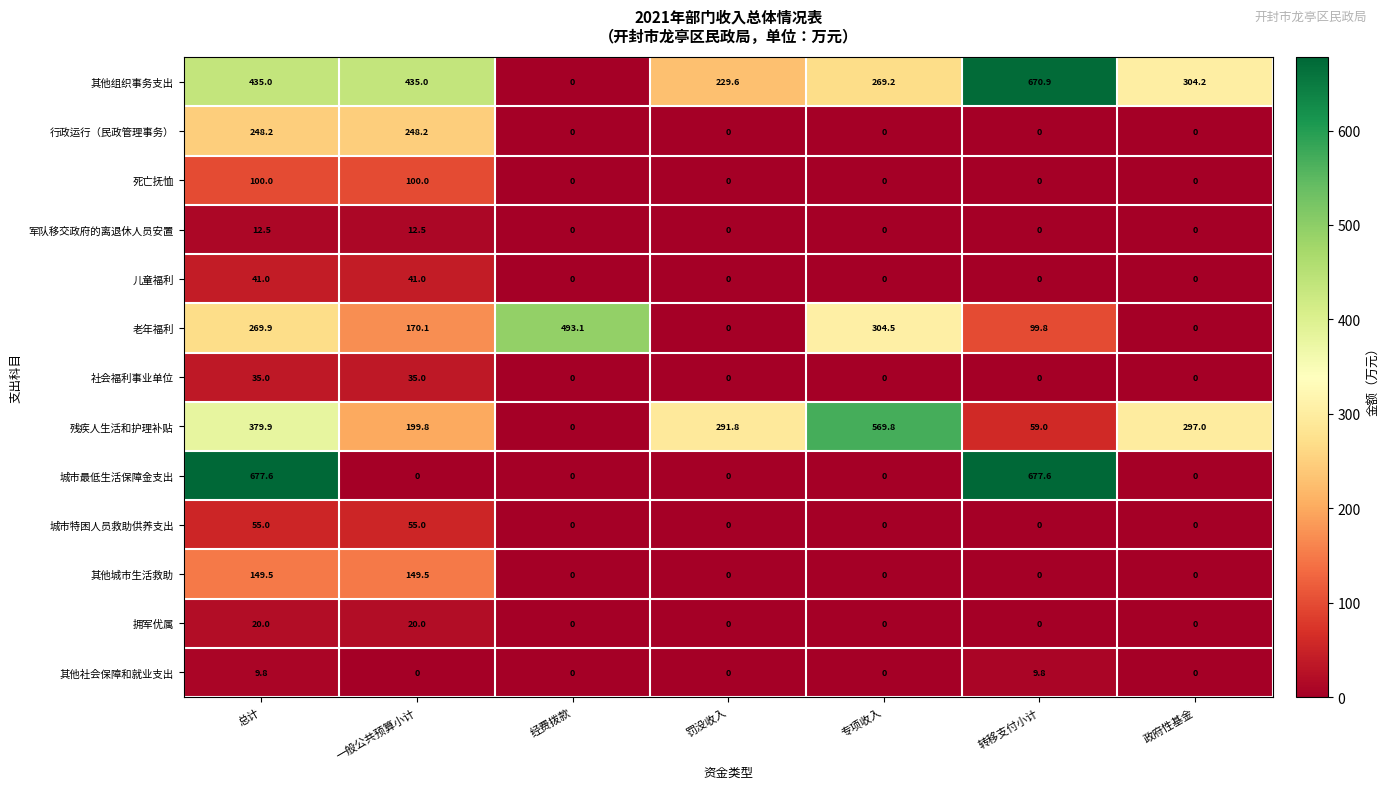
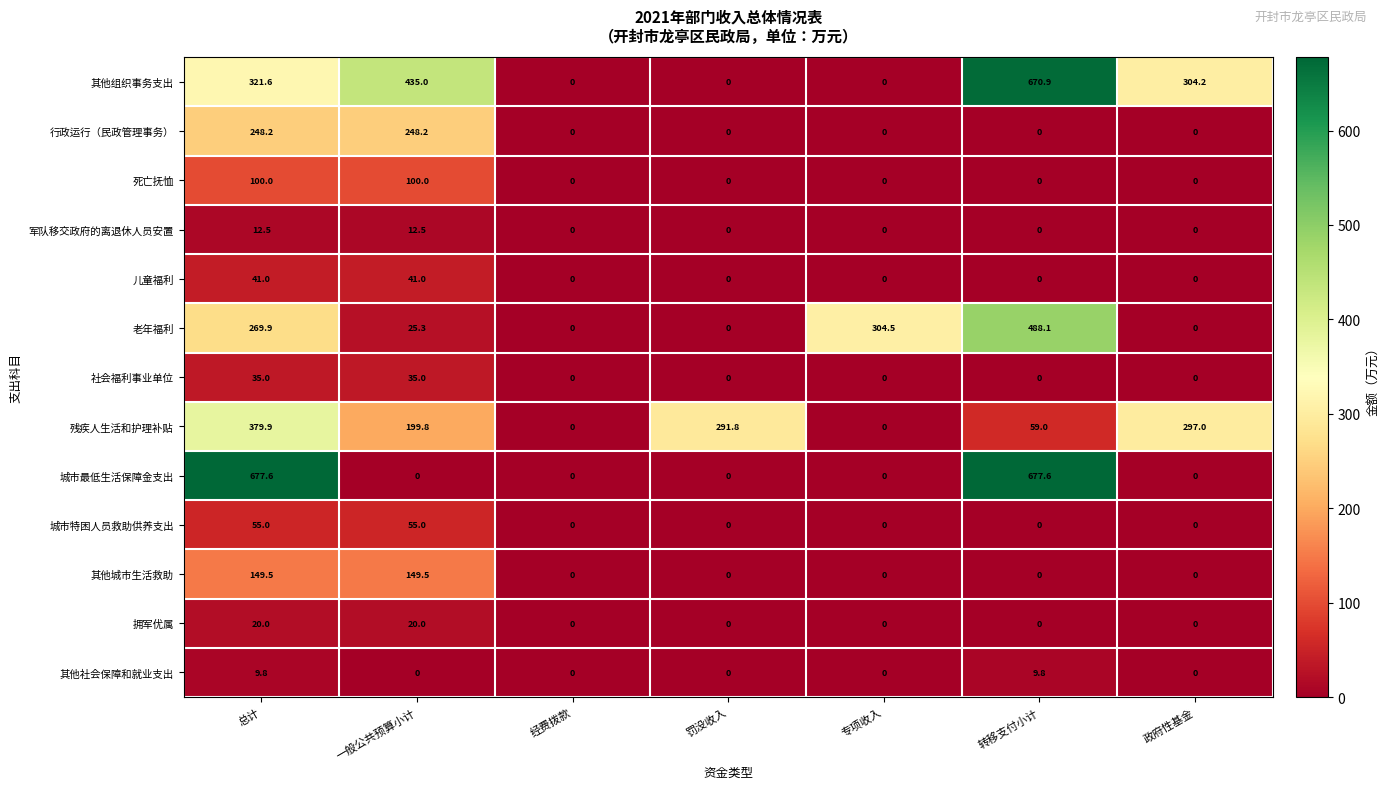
  {
    "其他组织事务支出": {
-     "总计": 435.0,
+     "总计": 321.6,
      "一般公共预算小计": 435.0,
      "经费拨款": 0,
-     "罚没收入": 229.6,
-     "专项收入": 269.2,
+     "罚没收入": 0,
+     "专项收入": 0,
      "转移支付小计": 670.9,
      "政府性基金": 304.2
    },
    "行政运行（民政管理事务）": {
      "总计": 248.2,
      "一般公共预算小计": 248.2,
      "经费拨款": 0,
      "罚没收入": 0,
      "专项收入": 0,
      "转移支付小计": 0,
      "政府性基金": 0
    },
    "死亡抚恤": {
      "总计": 100.0,
      "一般公共预算小计": 100.0,
      "经费拨款": 0,
      "罚没收入": 0,
      "专项收入": 0,
      "转移支付小计": 0,
      "政府性基金": 0
    },
    "军队移交政府的离退休人员安置": {
      "总计": 12.5,
      "一般公共预算小计": 12.5,
      "经费拨款": 0,
      "罚没收入": 0,
      "专项收入": 0,
      "转移支付小计": 0,
      "政府性基金": 0
    },
    "儿童福利": {
      "总计": 41.0,
      "一般公共预算小计": 41.0,
      "经费拨款": 0,
      "罚没收入": 0,
      "专项收入": 0,
      "转移支付小计": 0,
      "政府性基金": 0
    },
    "老年福利": {
      "总计": 269.9,
-     "一般公共预算小计": 170.1,
-     "经费拨款": 493.1,
+     "一般公共预算小计": 25.3,
+     "经费拨款": 0,
      "罚没收入": 0,
      "专项收入": 304.5,
-     "转移支付小计": 99.8,
+     "转移支付小计": 488.1,
      "政府性基金": 0
    },
    "社会福利事业单位": {
      "总计": 35.0,
      "一般公共预算小计": 35.0,
      "经费拨款": 0,
      "罚没收入": 0,
      "专项收入": 0,
      "转移支付小计": 0,
      "政府性基金": 0
    },
    "残疾人生活和护理补贴": {
      "总计": 379.9,
      "一般公共预算小计": 199.8,
      "经费拨款": 0,
      "罚没收入": 291.8,
-     "专项收入": 569.8,
+     "专项收入": 0,
      "转移支付小计": 59.0,
      "政府性基金": 297.0
    },
    "城市最低生活保障金支出": {
      "总计": 677.6,
      "一般公共预算小计": 0,
      "经费拨款": 0,
      "罚没收入": 0,
      "专项收入": 0,
      "转移支付小计": 677.6,
      "政府性基金": 0
    },
    "城市特困人员救助供养支出": {
      "总计": 55.0,
      "一般公共预算小计": 55.0,
      "经费拨款": 0,
      "罚没收入": 0,
      "专项收入": 0,
      "转移支付小计": 0,
      "政府性基金": 0
    },
    "其他城市生活救助": {
      "总计": 149.5,
      "一般公共预算小计": 149.5,
      "经费拨款": 0,
      "罚没收入": 0,
      "专项收入": 0,
      "转移支付小计": 0,
      "政府性基金": 0
    },
    "拥军优属": {
      "总计": 20.0,
      "一般公共预算小计": 20.0,
      "经费拨款": 0,
      "罚没收入": 0,
      "专项收入": 0,
      "转移支付小计": 0,
      "政府性基金": 0
    },
    "其他社会保障和就业支出": {
      "总计": 9.8,
      "一般公共预算小计": 0,
      "经费拨款": 0,
      "罚没收入": 0,
      "专项收入": 0,
      "转移支付小计": 9.8,
      "政府性基金": 0
    }
  }
